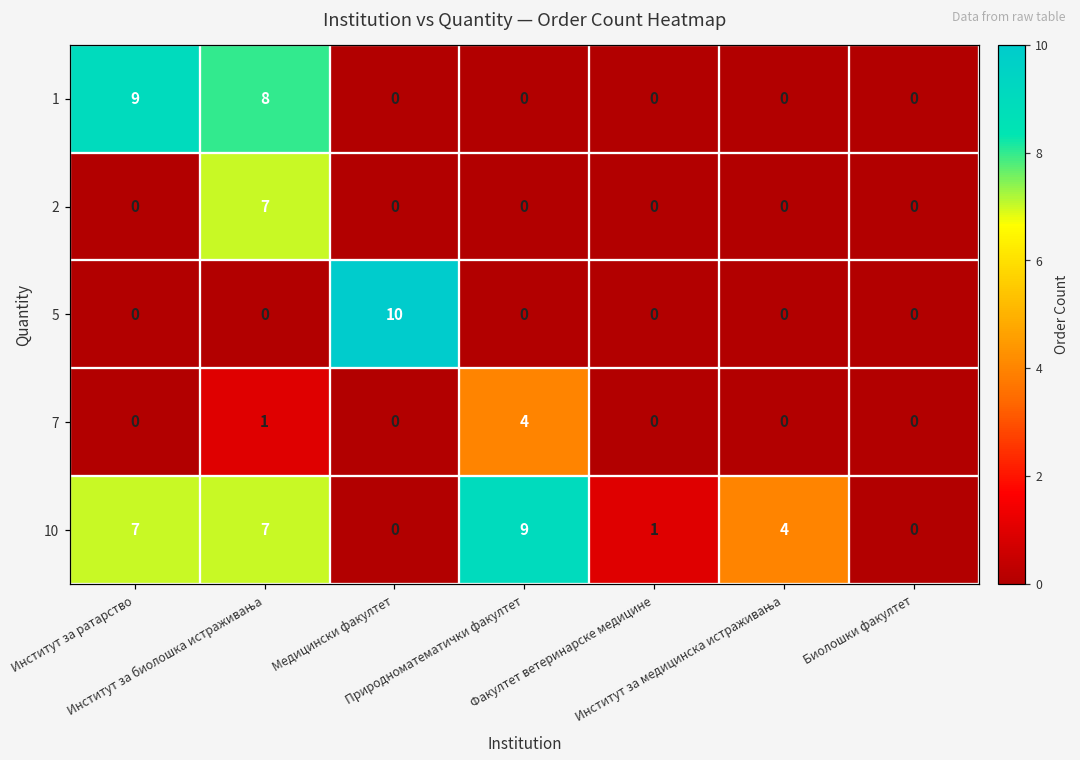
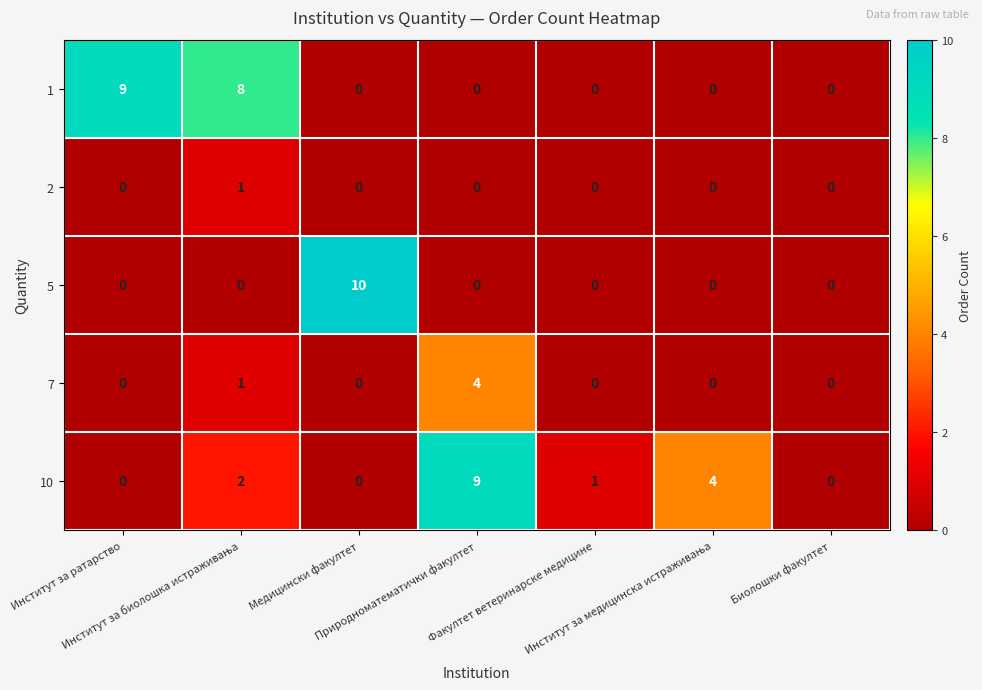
  {
    "1": {
      "Институт за ратарство": 9,
      "Институт за биолошка истраживања": 8,
      "Медицински факултет": 0,
      "Природноматематички факултет": 0,
      "Факултет ветеринарске медицине": 0,
      "Институт за медицинска истраживања": 0,
      "Биолошки факултет": 0
    },
    "2": {
      "Институт за ратарство": 0,
-     "Институт за биолошка истраживања": 7,
+     "Институт за биолошка истраживања": 1,
      "Медицински факултет": 0,
      "Природноматематички факултет": 0,
      "Факултет ветеринарске медицине": 0,
      "Институт за медицинска истраживања": 0,
      "Биолошки факултет": 0
    },
    "5": {
      "Институт за ратарство": 0,
      "Институт за биолошка истраживања": 0,
      "Медицински факултет": 10,
      "Природноматематички факултет": 0,
      "Факултет ветеринарске медицине": 0,
      "Институт за медицинска истраживања": 0,
      "Биолошки факултет": 0
    },
    "7": {
      "Институт за ратарство": 0,
      "Институт за биолошка истраживања": 1,
      "Медицински факултет": 0,
      "Природноматематички факултет": 4,
      "Факултет ветеринарске медицине": 0,
      "Институт за медицинска истраживања": 0,
      "Биолошки факултет": 0
    },
    "10": {
-     "Институт за ратарство": 7,
-     "Институт за биолошка истраживања": 7,
+     "Институт за ратарство": 0,
+     "Институт за биолошка истраживања": 2,
      "Медицински факултет": 0,
      "Природноматематички факултет": 9,
      "Факултет ветеринарске медицине": 1,
      "Институт за медицинска истраживања": 4,
      "Биолошки факултет": 0
    }
  }
